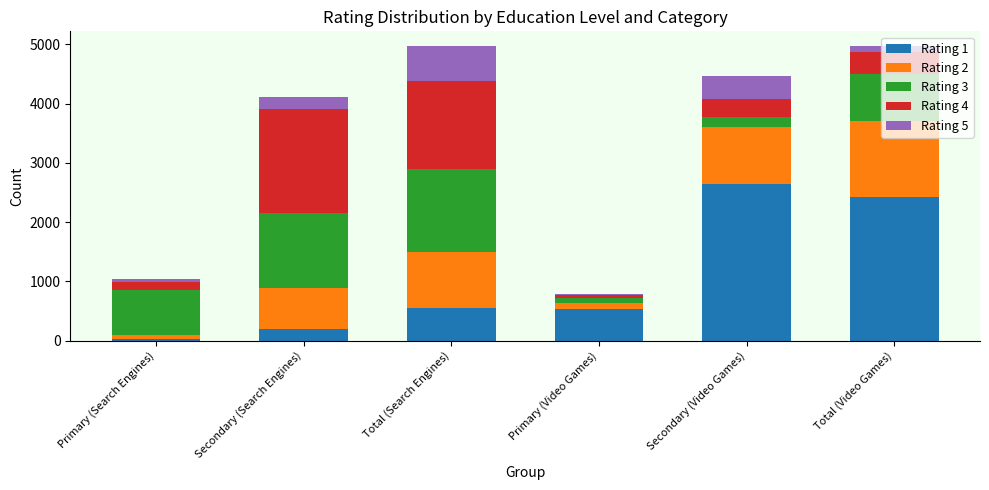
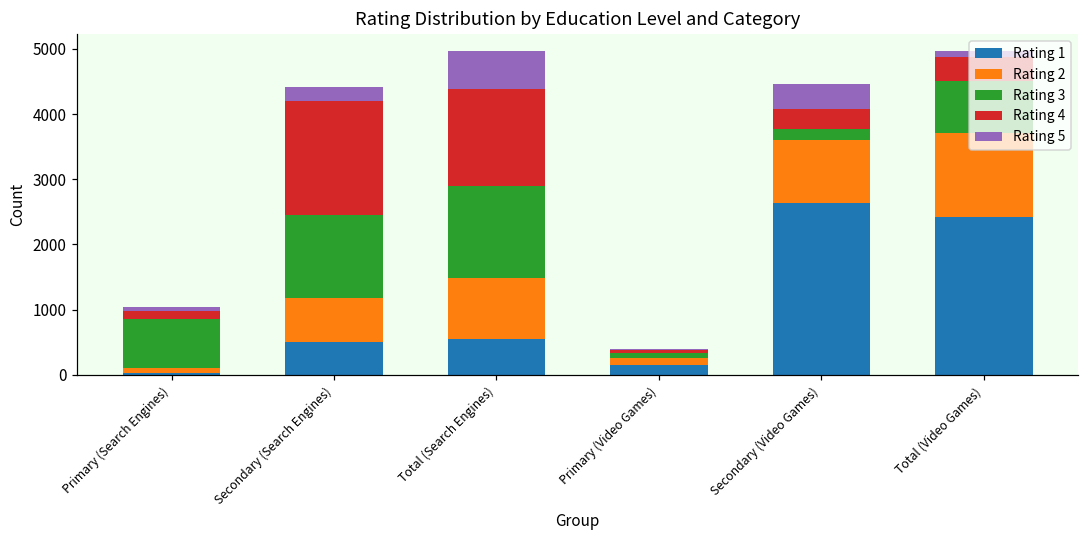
  {
    "Rating 1": {
-     "Secondary (Search Engines)": 200,
+     "Secondary (Search Engines)": 500,
      "Total (Search Engines)": 500,
-     "Primary (Video Games)": 500,
+     "Primary (Video Games)": 200,
      "Secondary (Video Games)": 2600,
      "Total (Video Games)": 2400
    },
    "Rating 2": {
      "Primary (Search Engines)": 100,
      "Secondary (Search Engines)": 700,
      "Total (Search Engines)": 900,
      "Primary (Video Games)": 100,
      "Secondary (Video Games)": 1000
    },
    "Rating 3": {
      "Primary (Search Engines)": 800,
      "Secondary (Search Engines)": 1300,
      "Total (Search Engines)": 1400,
      "Primary (Video Games)": 100,
      "Secondary (Video Games)": 200
    },
    "Rating 4": {
      "Primary (Search Engines)": 100,
      "Secondary (Search Engines)": 1800,
      "Total (Search Engines)": 1500,
      "Primary (Video Games)": 0,
      "Secondary (Video Games)": 300
    },
    "Rating 5": {
      "Primary (Search Engines)": 100,
      "Secondary (Search Engines)": 200,
      "Total (Search Engines)": 600,
      "Secondary (Video Games)": 400
    }
  }
